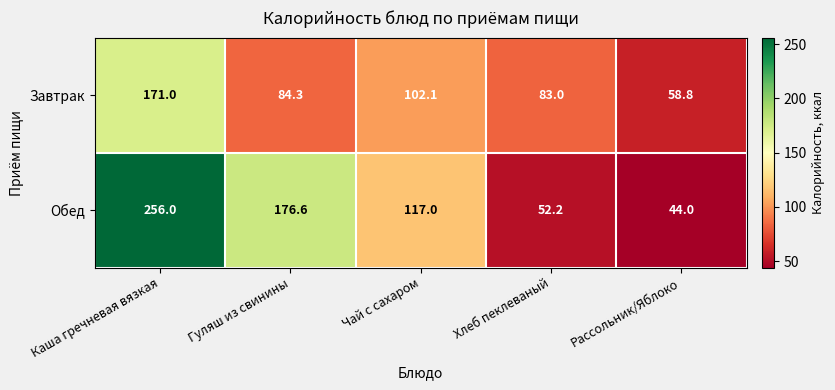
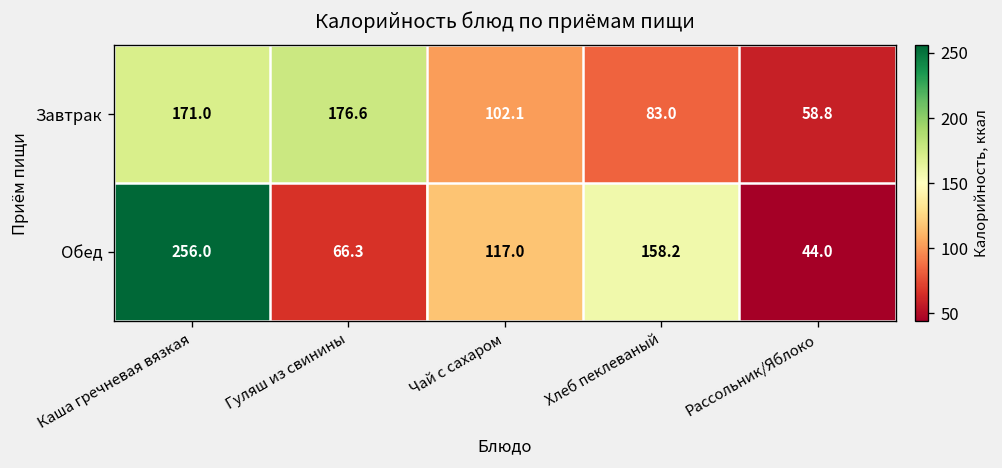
  {
    "Завтрак": {
      "Каша гречневая вязкая": 171.0,
-     "Гуляш из свинины": 84.3,
+     "Гуляш из свинины": 176.6,
      "Чай с сахаром": 102.1,
      "Хлеб пеклеваный": 83.0,
      "Рассольник/Яблоко": 58.8
    },
    "Обед": {
      "Каша гречневая вязкая": 256.0,
-     "Гуляш из свинины": 176.6,
+     "Гуляш из свинины": 66.3,
      "Чай с сахаром": 117.0,
-     "Хлеб пеклеваный": 52.2,
+     "Хлеб пеклеваный": 158.2,
      "Рассольник/Яблоко": 44.0
    }
  }
